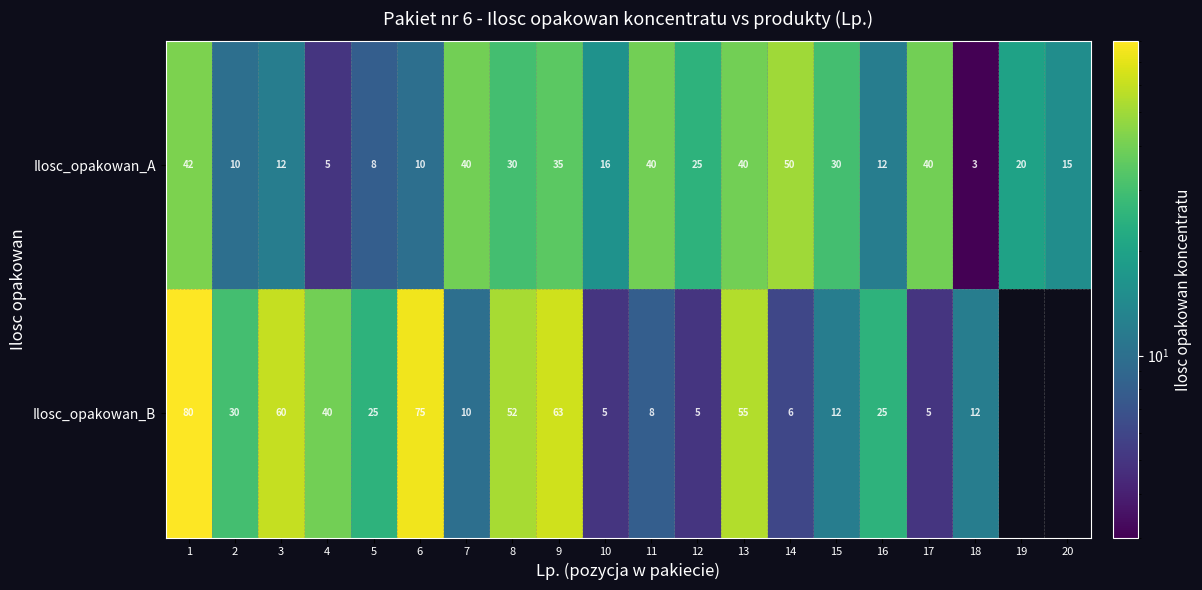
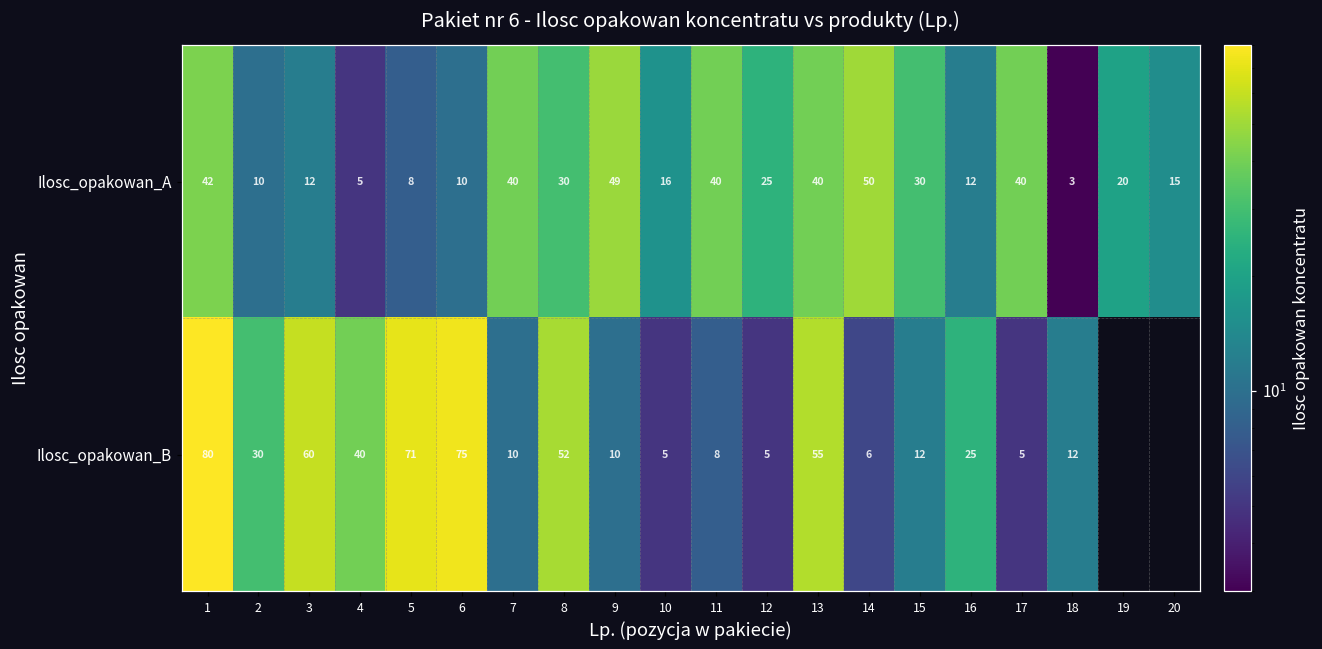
  {
    "Ilosc_opakowan_A": {
      "1": 42,
      "2": 10,
      "3": 12,
      "4": 5,
      "5": 8,
      "6": 10,
      "7": 40,
      "8": 30,
-     "9": 35,
+     "9": 49,
      "10": 16,
      "11": 40,
      "12": 25,
      "13": 40,
      "14": 50,
      "15": 30,
      "16": 12,
      "17": 40,
      "18": 3,
      "19": 20,
      "20": 15
    },
    "Ilosc_opakowan_B": {
      "1": 80,
      "2": 30,
      "3": 60,
      "4": 40,
-     "5": 25,
+     "5": 71,
      "6": 75,
      "7": 10,
      "8": 52,
-     "9": 63,
+     "9": 10,
      "10": 5,
      "11": 8,
      "12": 5,
      "13": 55,
      "14": 6,
      "15": 12,
      "16": 25,
      "17": 5,
      "18": 12
    }
  }
